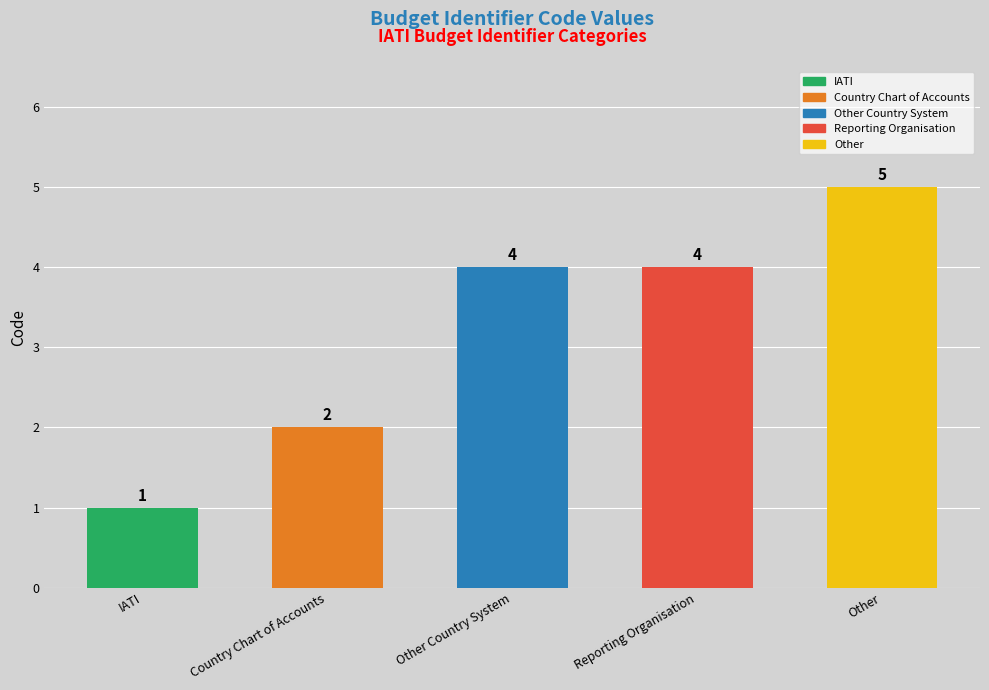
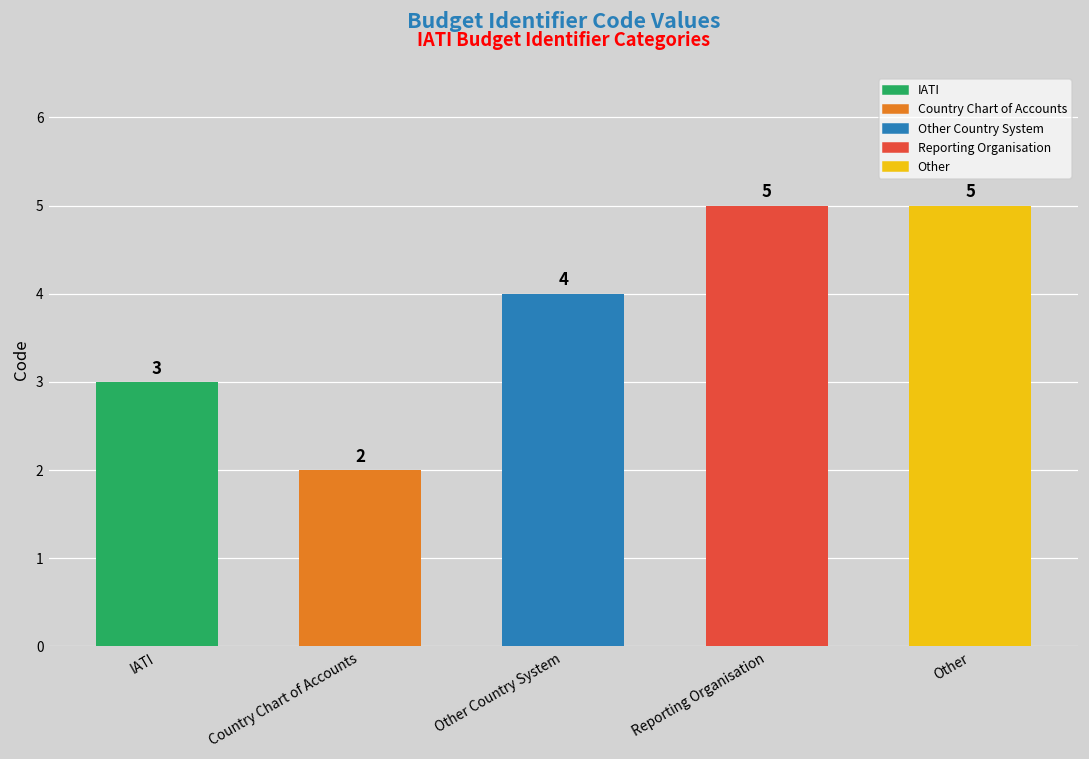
  {
-   "IATI": 1,
+   "IATI": 3,
    "Country Chart of Accounts": 2,
    "Other Country System": 4,
-   "Reporting Organisation": 4,
+   "Reporting Organisation": 5,
    "Other": 5
  }
